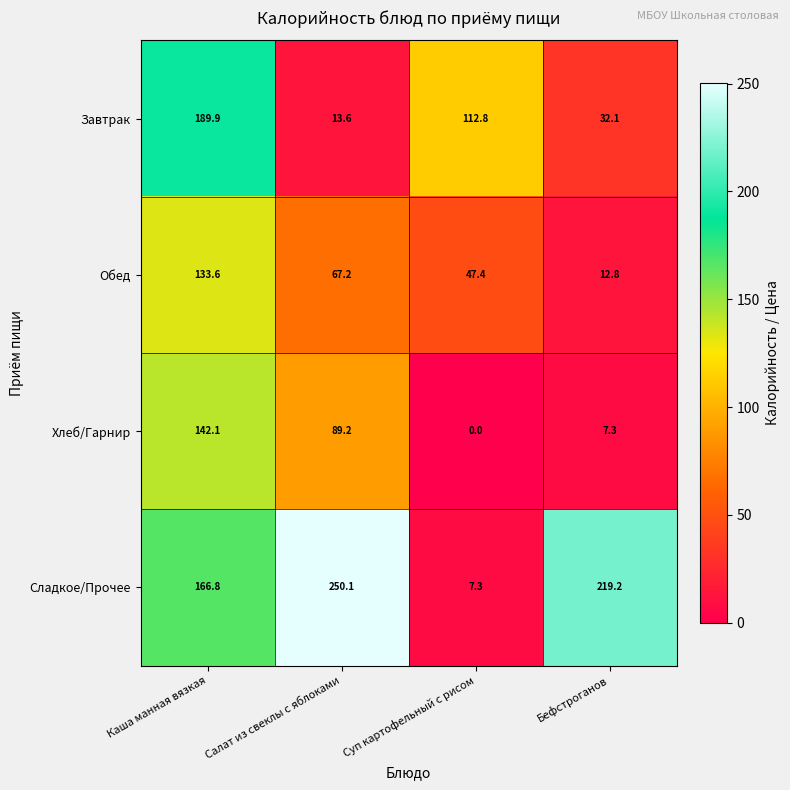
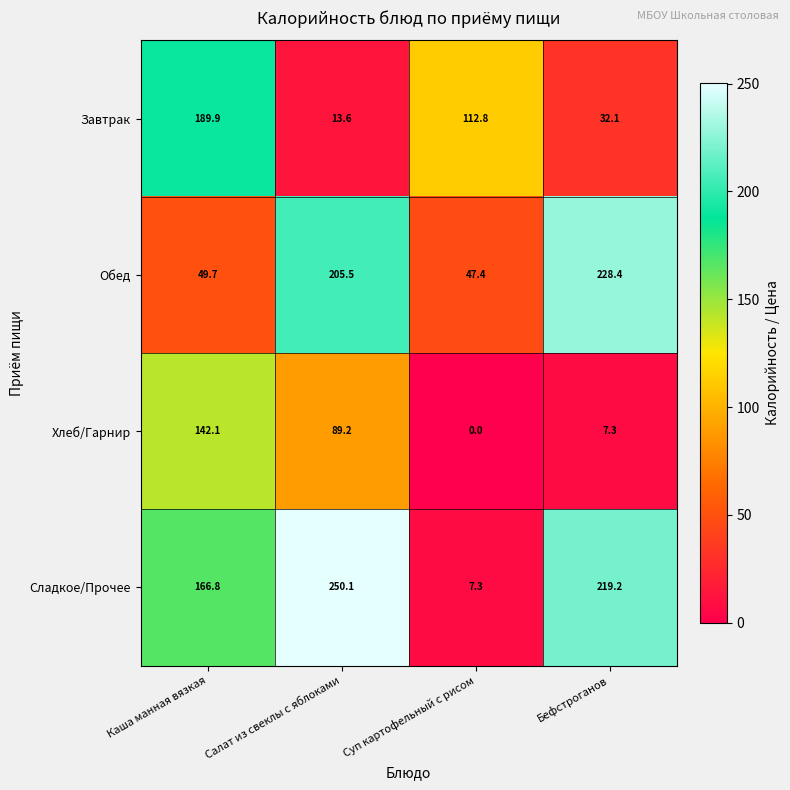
  {
    "Завтрак": {
      "Каша манная вязкая": 189.9,
      "Салат из свеклы с яблоками": 13.6,
      "Суп картофельный с рисом": 112.8,
      "Бефстроганов": 32.1
    },
    "Обед": {
-     "Каша манная вязкая": 133.6,
-     "Салат из свеклы с яблоками": 67.2,
+     "Каша манная вязкая": 49.7,
+     "Салат из свеклы с яблоками": 205.5,
      "Суп картофельный с рисом": 47.4,
-     "Бефстроганов": 12.8
+     "Бефстроганов": 228.4
    },
    "Хлеб/Гарнир": {
      "Каша манная вязкая": 142.1,
      "Салат из свеклы с яблоками": 89.2,
      "Суп картофельный с рисом": 0.0,
      "Бефстроганов": 7.3
    },
    "Сладкое/Прочее": {
      "Каша манная вязкая": 166.8,
      "Салат из свеклы с яблоками": 250.1,
      "Суп картофельный с рисом": 7.3,
      "Бефстроганов": 219.2
    }
  }
